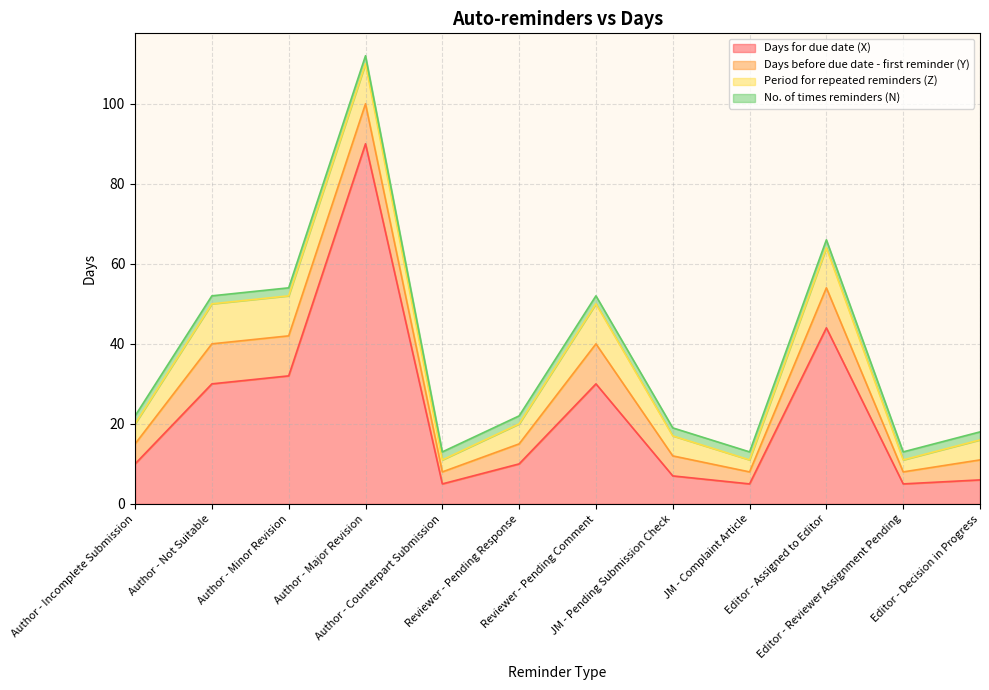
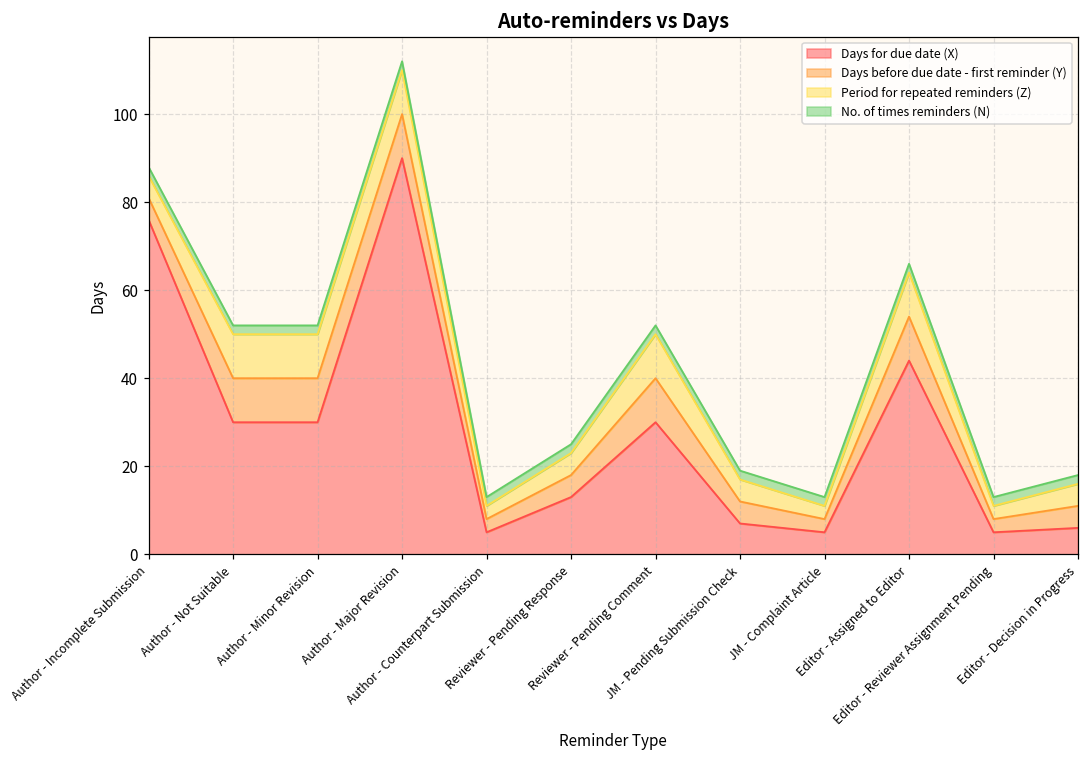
  {
    "Days for due date (X)": {
-     "Author - Incomplete Submission": 10,
+     "Author - Incomplete Submission": 76,
      "Author - Not Suitable": 30,
-     "Author - Minor Revision": 32,
+     "Author - Minor Revision": 30,
      "Author - Major Revision": 90,
      "Author - Counterpart Submission": 5,
-     "Reviewer - Pending Response": 10,
+     "Reviewer - Pending Response": 13,
      "Reviewer - Pending Comment": 30,
      "JM - Pending Submission Check": 7,
      "JM - Complaint Article": 5,
      "Editor - Assigned to Editor": 44,
      "Editor - Reviewer Assignment Pending": 5,
      "Editor - Decision in Progress": 6
    },
    "No. of times reminders (N)": {
      "Author - Incomplete Submission": 2,
      "Author - Not Suitable": 2,
      "Author - Minor Revision": 2,
      "Author - Major Revision": 2,
      "Author - Counterpart Submission": 2,
      "Reviewer - Pending Response": 2,
      "Reviewer - Pending Comment": 2,
      "JM - Pending Submission Check": 2,
      "JM - Complaint Article": 2,
      "Editor - Assigned to Editor": 2,
      "Editor - Reviewer Assignment Pending": 2,
      "Editor - Decision in Progress": 2
    }
  }
